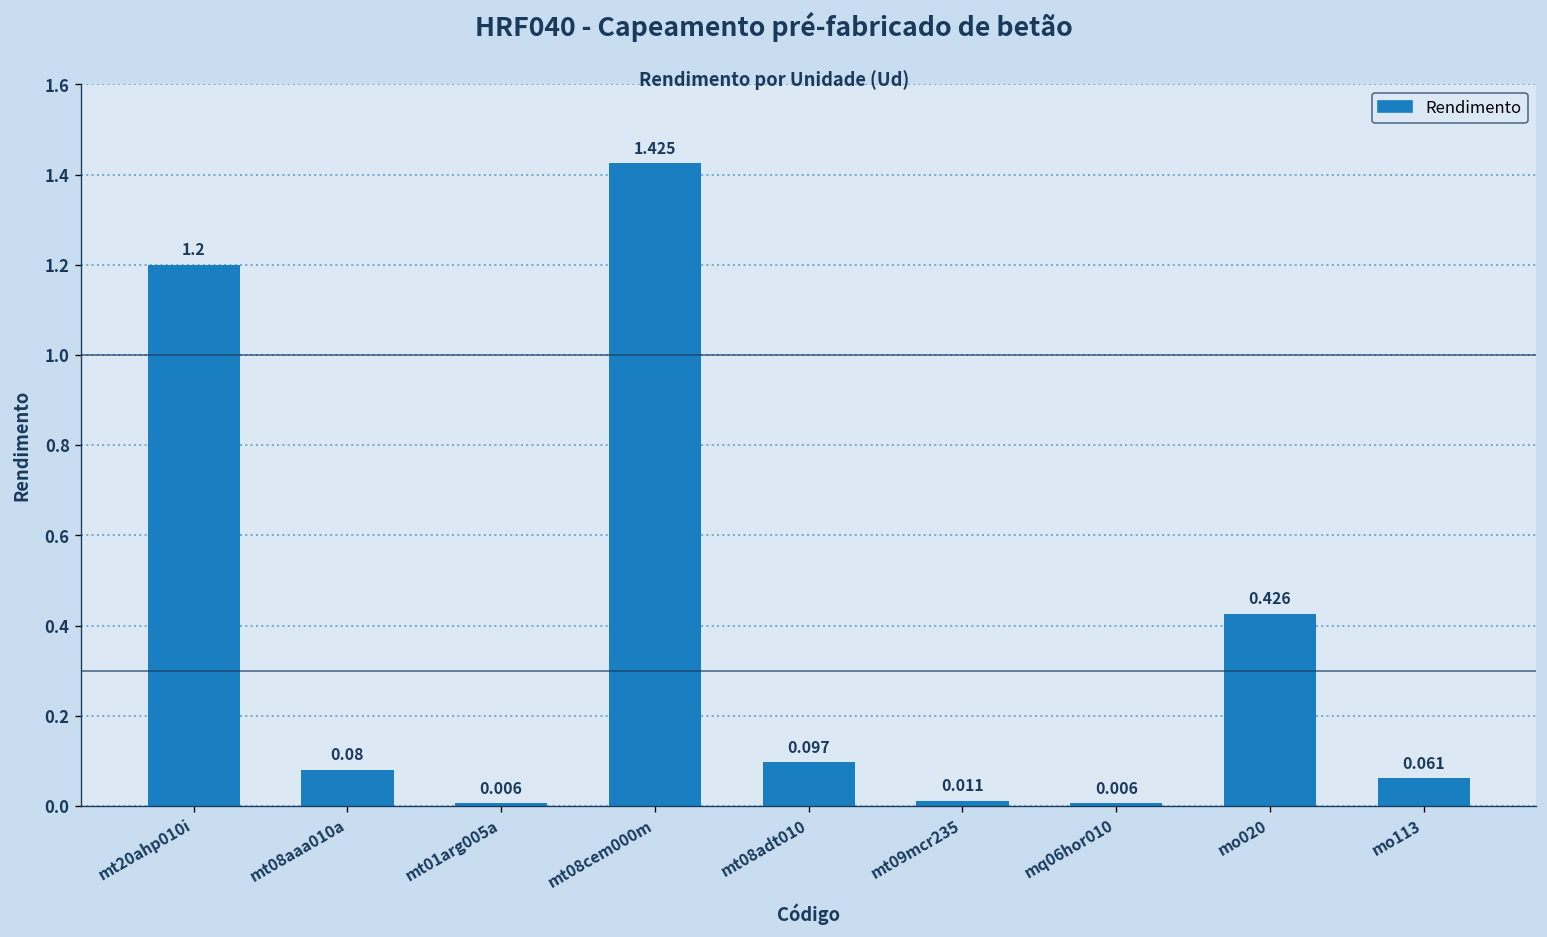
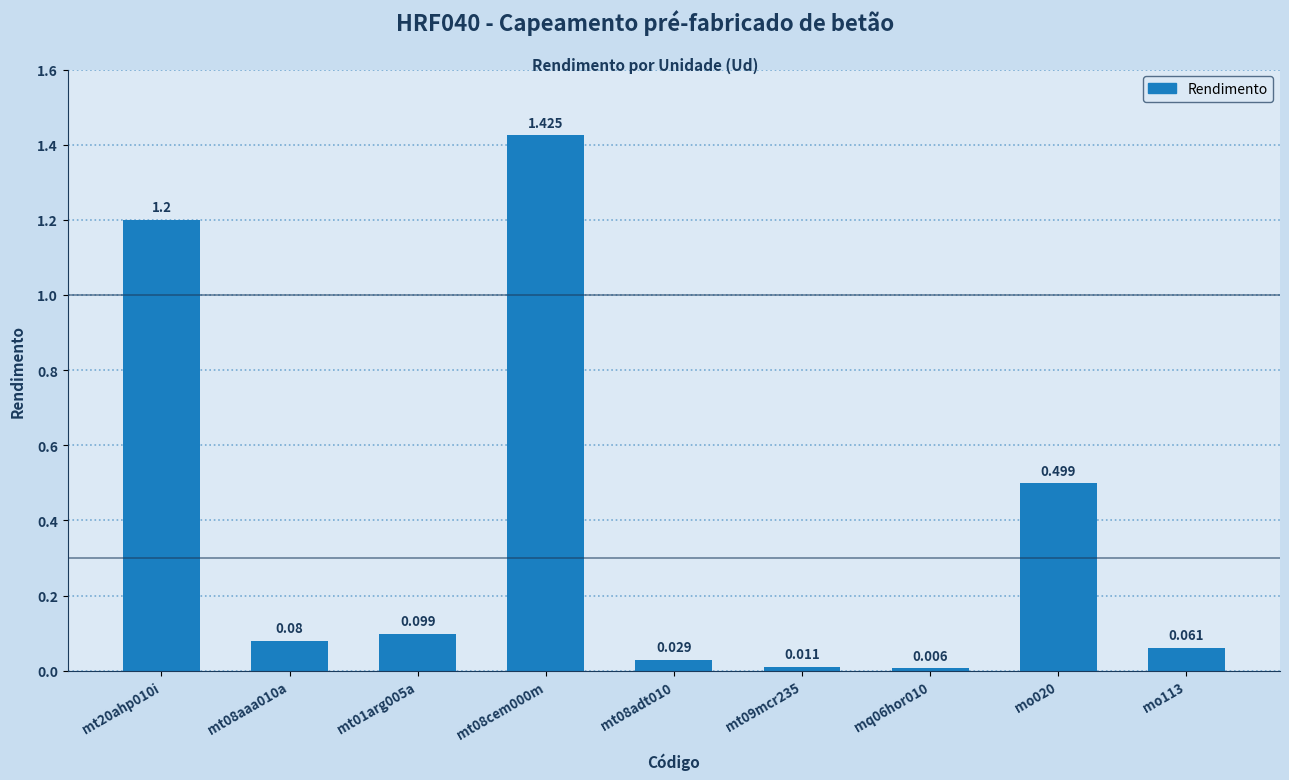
  {
    "mt20ahp010i": 1.2,
    "mt08aaa010a": 0.08,
-   "mt01arg005a": 0.006,
+   "mt01arg005a": 0.099,
    "mt08cem000m": 1.425,
-   "mt08adt010": 0.097,
+   "mt08adt010": 0.029,
    "mt09mcr235": 0.011,
    "mq06hor010": 0.006,
-   "mo020": 0.426,
+   "mo020": 0.499,
    "mo113": 0.061
  }
